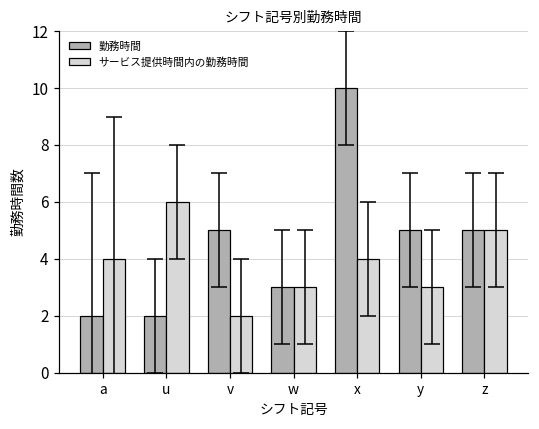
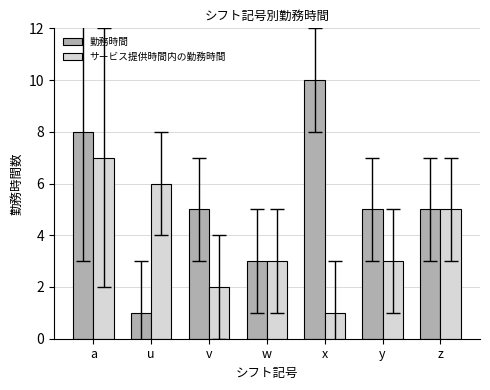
  {
    "勤務時間": {
-     "a": 2,
-     "u": 2,
+     "a": 8,
+     "u": 1,
      "v": 5,
      "w": 3,
      "x": 10,
      "y": 5,
      "z": 5
    },
    "サービス提供時間内の勤務時間": {
-     "a": 4,
+     "a": 7,
      "u": 6,
      "v": 2,
      "w": 3,
-     "x": 4,
+     "x": 1,
      "y": 3,
      "z": 5
    }
  }
